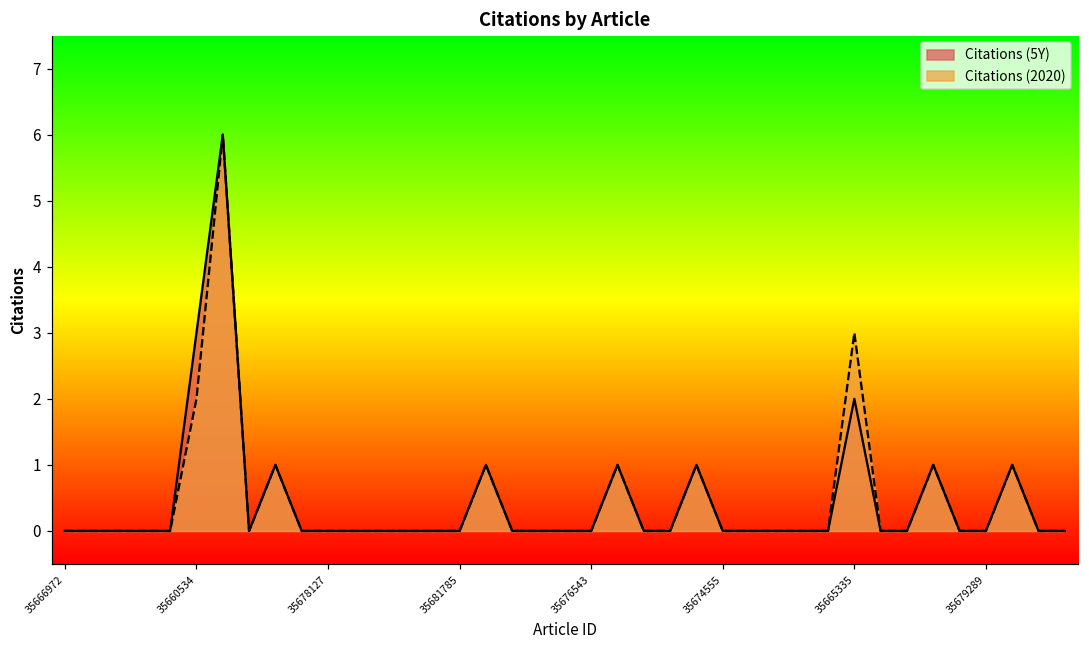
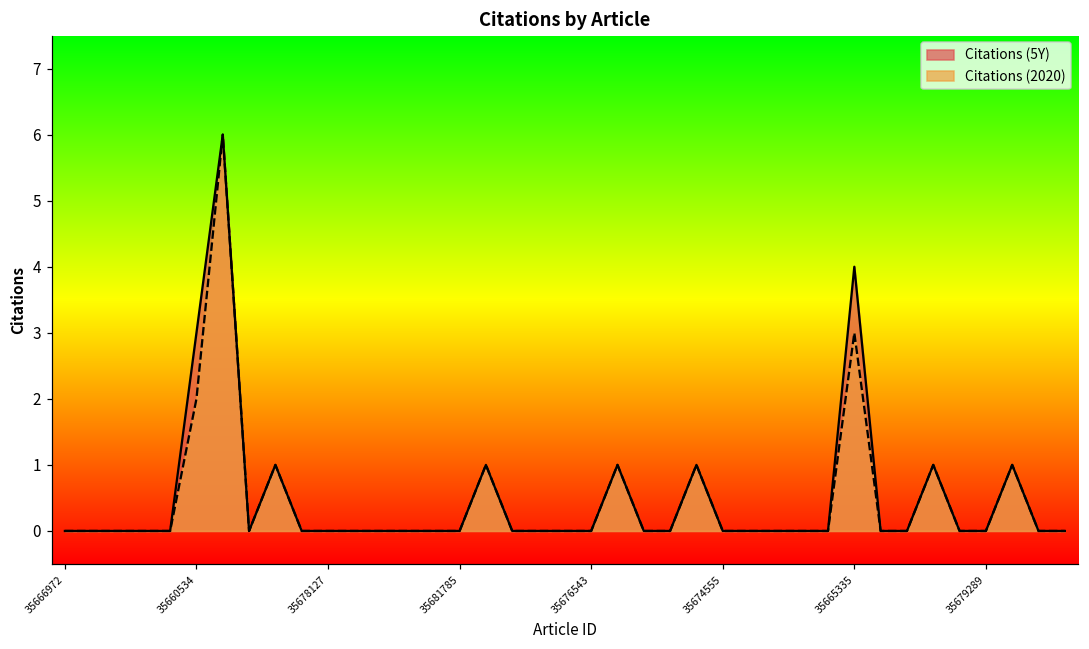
  {
    "Citations (5Y)": {
      "35660534": 3,
-     "35665335": 2
+     "35665335": 4
    },
    "Citations (2020)": {
      "35660534": 2,
      "35665335": 3
    }
  }
